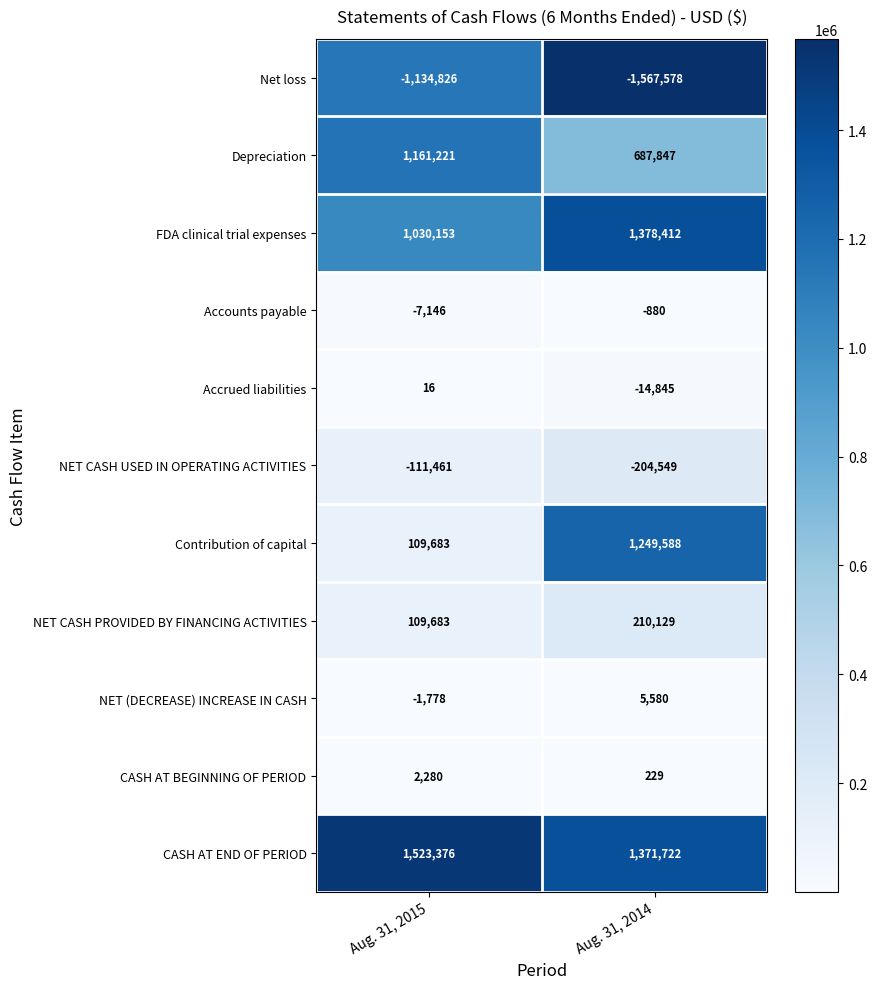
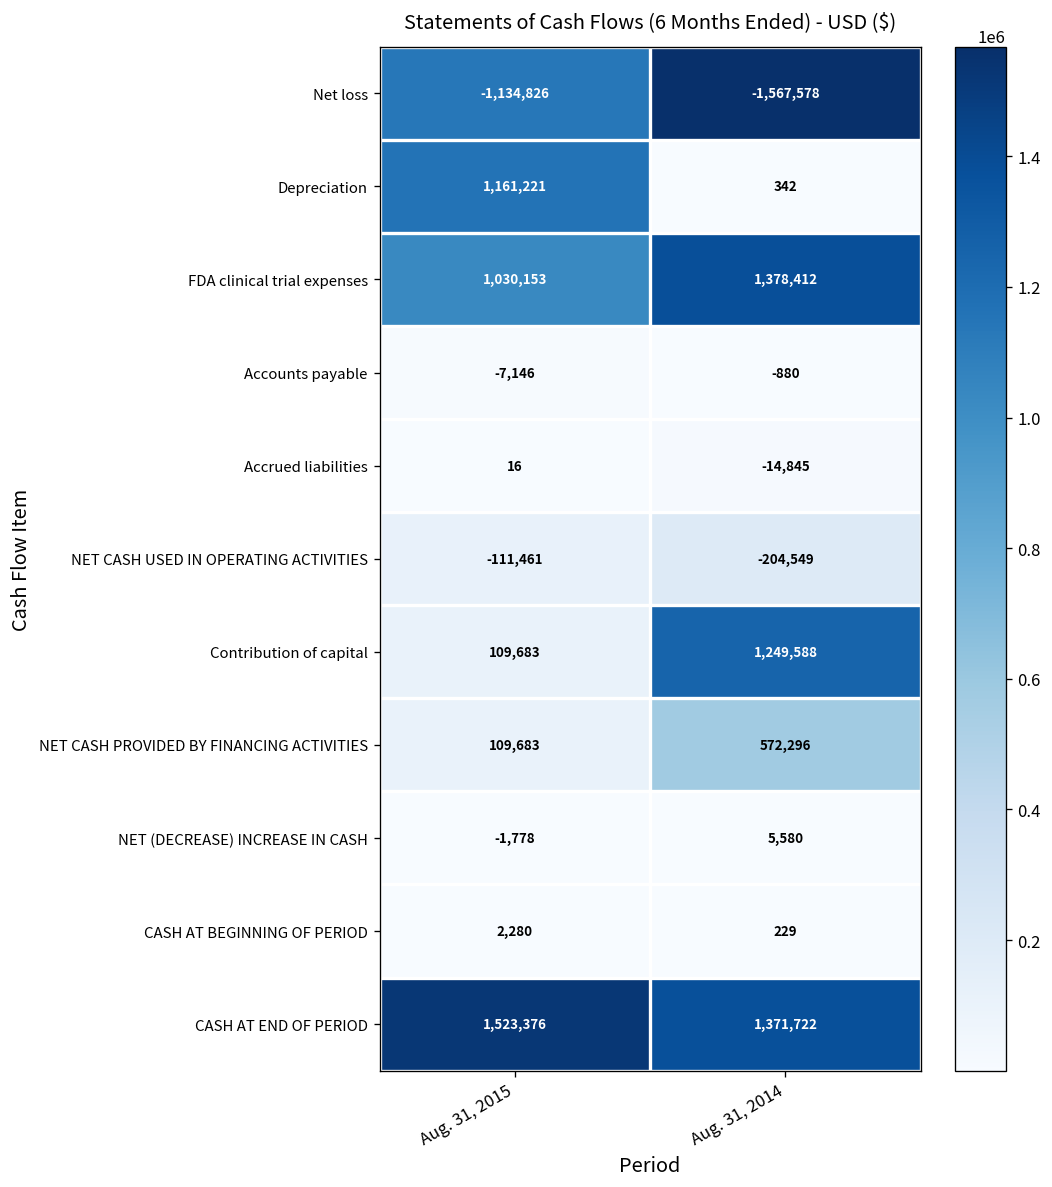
  {
    "Net loss": {
      "Aug. 31, 2015": "-1,134,826",
      "Aug. 31, 2014": "-1,567,578"
    },
    "Depreciation": {
      "Aug. 31, 2015": "1,161,221",
-     "Aug. 31, 2014": "687,847"
+     "Aug. 31, 2014": "342"
    },
    "FDA clinical trial expenses": {
      "Aug. 31, 2015": "1,030,153",
      "Aug. 31, 2014": "1,378,412"
    },
    "Accounts payable": {
      "Aug. 31, 2015": "-7,146",
      "Aug. 31, 2014": "-880"
    },
    "Accrued liabilities": {
      "Aug. 31, 2015": "16",
      "Aug. 31, 2014": "-14,845"
    },
    "NET CASH USED IN OPERATING ACTIVITIES": {
      "Aug. 31, 2015": "-111,461",
      "Aug. 31, 2014": "-204,549"
    },
    "Contribution of capital": {
      "Aug. 31, 2015": "109,683",
      "Aug. 31, 2014": "1,249,588"
    },
    "NET CASH PROVIDED BY FINANCING ACTIVITIES": {
      "Aug. 31, 2015": "109,683",
-     "Aug. 31, 2014": "210,129"
+     "Aug. 31, 2014": "572,296"
    },
    "NET (DECREASE) INCREASE IN CASH": {
      "Aug. 31, 2015": "-1,778",
      "Aug. 31, 2014": "5,580"
    },
    "CASH AT BEGINNING OF PERIOD": {
      "Aug. 31, 2015": "2,280",
      "Aug. 31, 2014": "229"
    },
    "CASH AT END OF PERIOD": {
      "Aug. 31, 2015": "1,523,376",
      "Aug. 31, 2014": "1,371,722"
    }
  }
